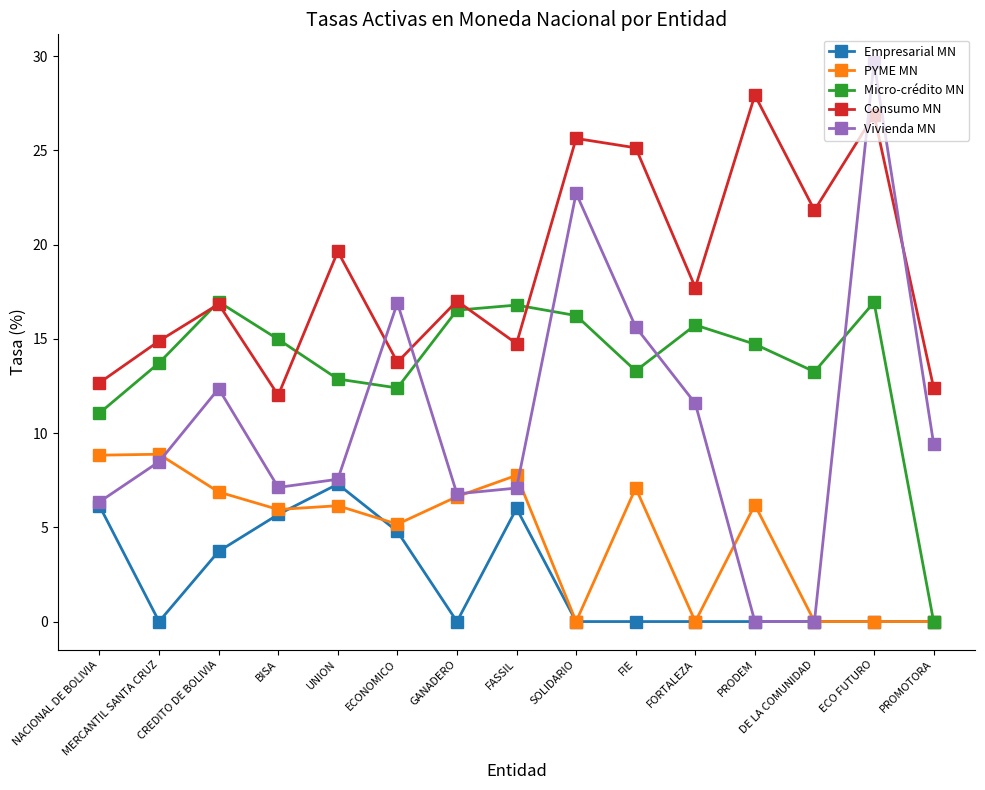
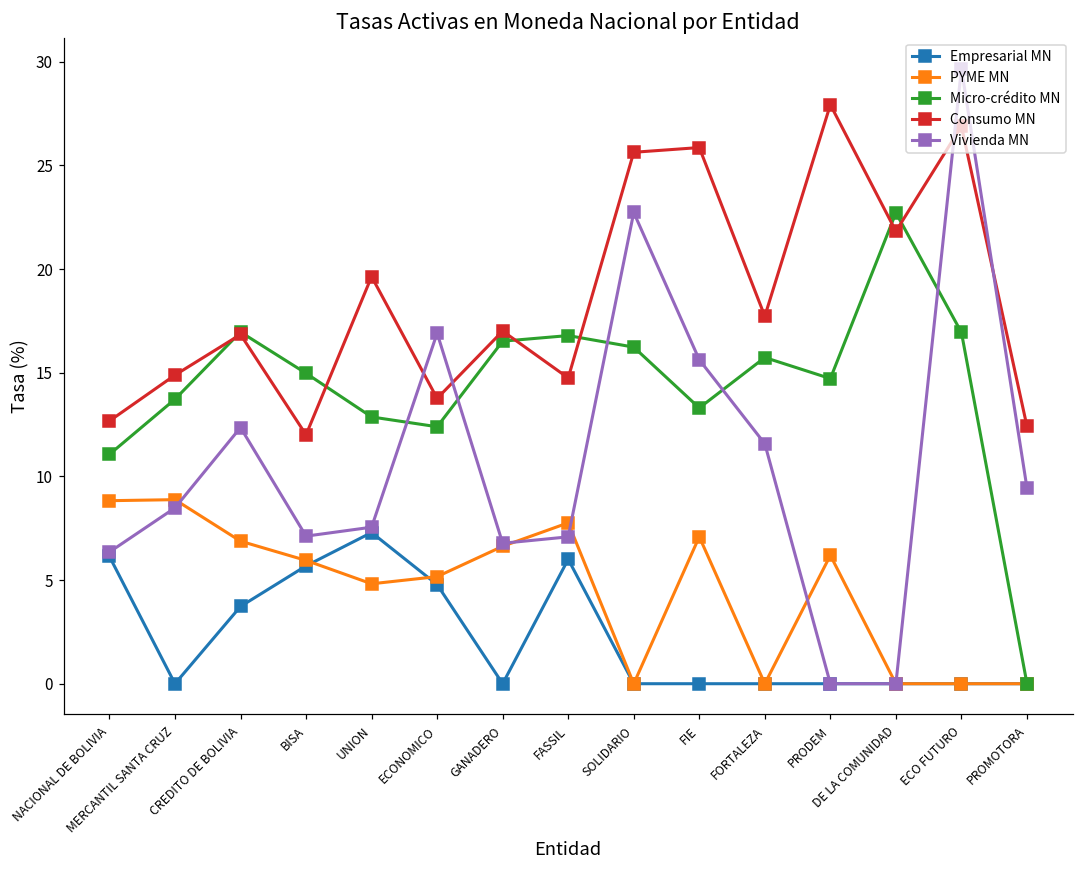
  {
    "Empresarial MN": {
      "NACIONAL DE BOLIVIA": 6.1,
      "MERCANTIL SANTA CRUZ": 0.0,
      "CREDITO DE BOLIVIA": 3.7,
      "BISA": 5.7,
      "UNION": 7.3,
      "ECONOMICO": 4.8,
      "GANADERO": 0.0,
      "FASSIL": 6.0,
      "FIE": 0.0
    },
    "PYME MN": {
      "NACIONAL DE BOLIVIA": 8.8,
      "MERCANTIL SANTA CRUZ": 8.9,
      "CREDITO DE BOLIVIA": 6.9,
      "BISA": 5.9,
-     "UNION": 6.1,
+     "UNION": 4.8,
      "ECONOMICO": 5.2,
      "GANADERO": 6.6,
      "FASSIL": 7.8,
      "FIE": 7.1,
      "PRODEM": 6.2
    },
    "Micro-crédito MN": {
      "NACIONAL DE BOLIVIA": 11.1,
      "MERCANTIL SANTA CRUZ": 13.7,
      "BISA": 15.0,
      "UNION": 12.9,
      "ECONOMICO": 12.4,
      "GANADERO": 16.5,
      "FASSIL": 16.8,
      "SOLIDARIO": 16.2,
      "FIE": 13.3,
      "FORTALEZA": 15.7,
      "PRODEM": 14.7,
-     "DE LA COMUNIDAD": 13.3,
+     "DE LA COMUNIDAD": 22.7,
      "ECO FUTURO": 16.9
    },
    "Consumo MN": {
      "NACIONAL DE BOLIVIA": 12.7,
      "MERCANTIL SANTA CRUZ": 14.9,
      "BISA": 12.0,
      "UNION": 19.6,
      "ECONOMICO": 13.8,
      "GANADERO": 17.0,
      "FASSIL": 14.7,
      "SOLIDARIO": 25.6,
-     "FIE": 25.1,
+     "FIE": 25.9,
      "FORTALEZA": 17.7,
      "PRODEM": 27.9,
      "DE LA COMUNIDAD": 21.8,
      "PROMOTORA": 12.4
    },
    "Vivienda MN": {
      "NACIONAL DE BOLIVIA": 6.4,
      "MERCANTIL SANTA CRUZ": 8.5,
      "CREDITO DE BOLIVIA": 12.4,
      "BISA": 7.1,
      "UNION": 7.5,
      "ECONOMICO": 16.9,
      "GANADERO": 6.8,
      "FASSIL": 7.1,
      "SOLIDARIO": 22.7,
      "FIE": 15.6,
      "FORTALEZA": 11.6,
      "PROMOTORA": 9.4
    }
  }
